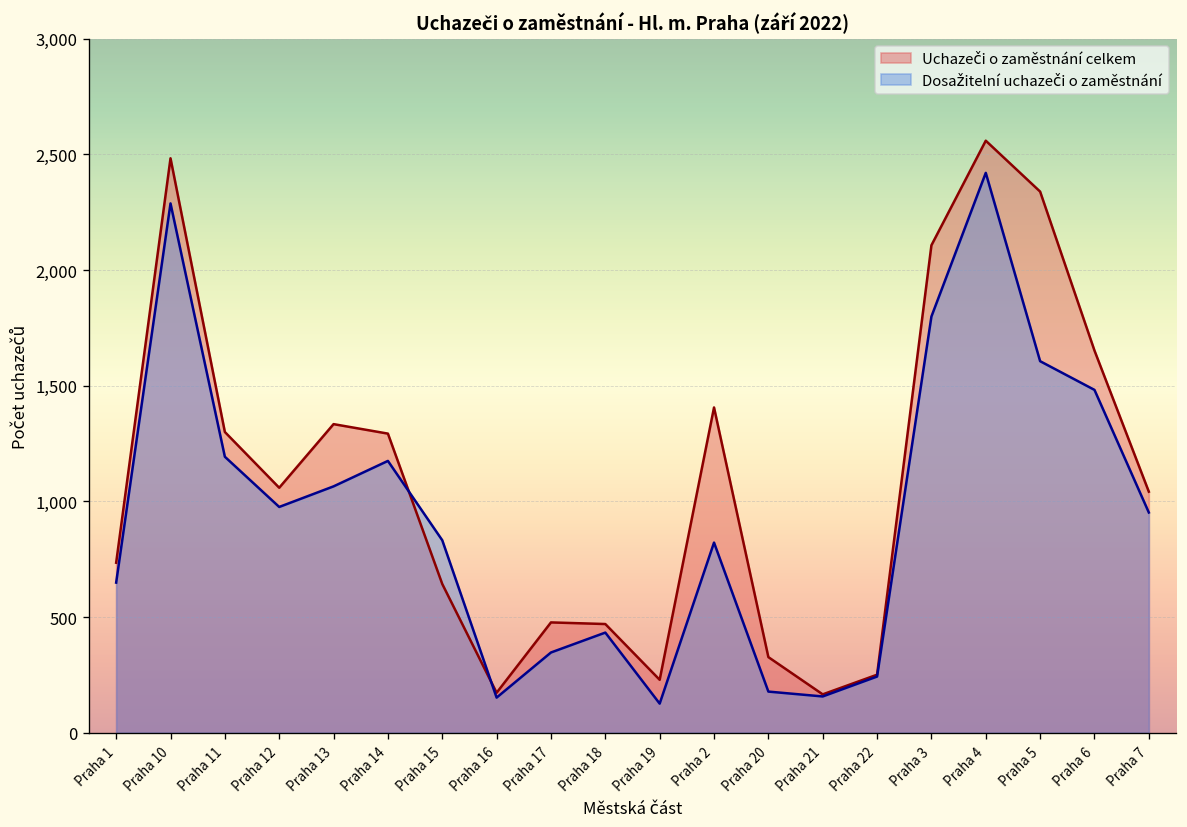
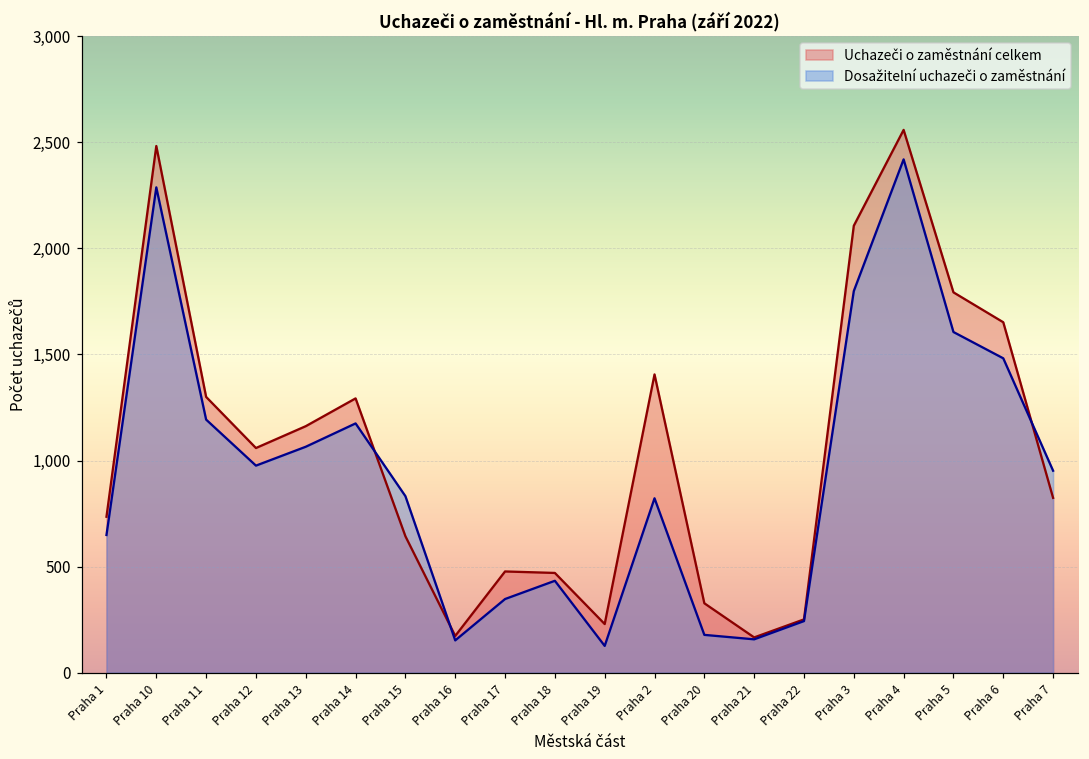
  {
    "Uchazeči o zaměstnání celkem": {
      "Praha 1": "740",
      "Praha 10": "2,480",
      "Praha 11": "1,300",
      "Praha 12": "1,060",
-     "Praha 13": "1,330",
+     "Praha 13": "1,160",
      "Praha 14": "1,290",
      "Praha 15": "640",
      "Praha 16": "170",
      "Praha 17": "480",
      "Praha 18": "470",
      "Praha 19": "230",
      "Praha 2": "1,410",
      "Praha 20": "330",
      "Praha 3": "2,110",
      "Praha 4": "2,560",
-     "Praha 5": "2,340",
+     "Praha 5": "1,790",
      "Praha 6": "1,650",
-     "Praha 7": "1,040"
+     "Praha 7": "820"
    },
    "Dosažitelní uchazeči o zaměstnání": {
      "Praha 1": "650",
      "Praha 10": "2,290",
      "Praha 11": "1,190",
      "Praha 12": "980",
      "Praha 13": "1,070",
      "Praha 14": "1,180",
      "Praha 15": "830",
      "Praha 16": "150",
      "Praha 17": "350",
      "Praha 18": "430",
      "Praha 19": "130",
      "Praha 2": "820",
      "Praha 20": "180",
      "Praha 3": "1,800",
      "Praha 4": "2,420",
      "Praha 5": "1,610",
      "Praha 6": "1,480",
      "Praha 7": "950"
    }
  }
